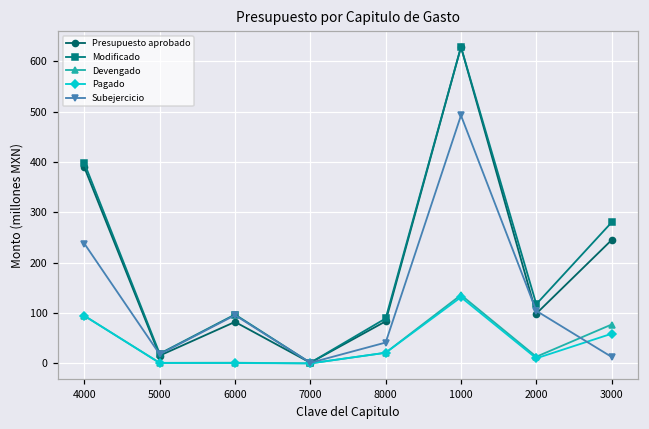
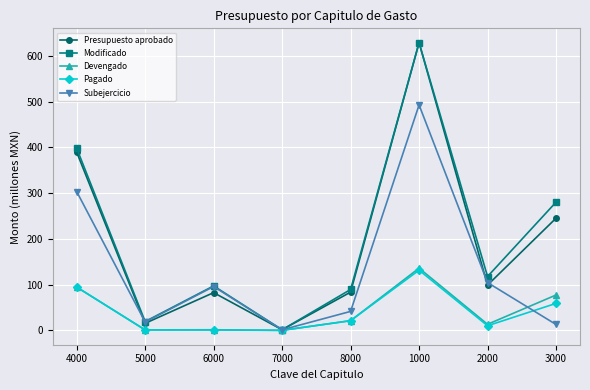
  {
    "Subejercicio": {
-     "4000": 240,
+     "4000": 300,
      "8000": 40,
      "1000": 490,
      "3000": 10
    }
  }
